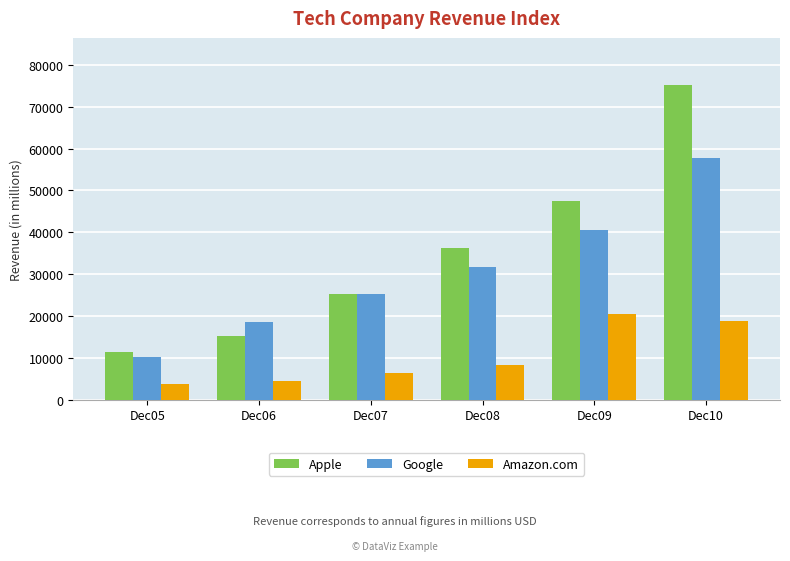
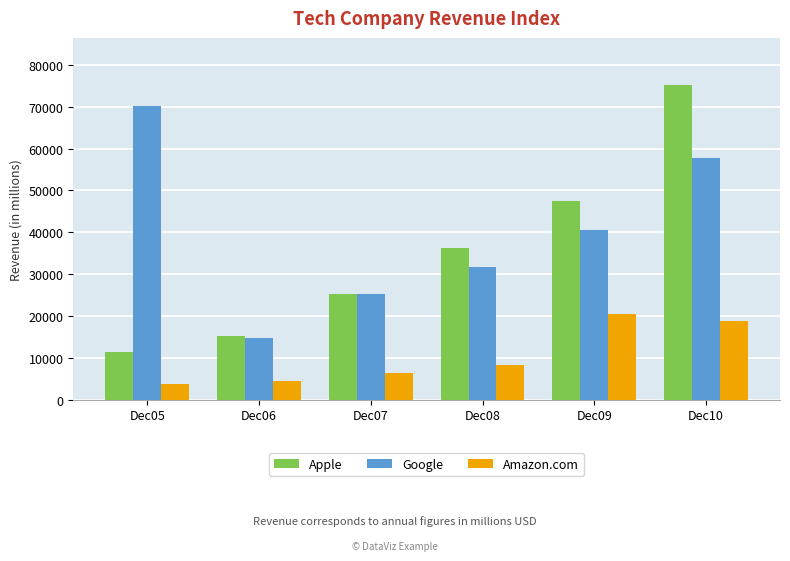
  {
    "Apple": {
      "Dec05": 12000,
      "Dec06": 15000,
      "Dec07": 25000,
      "Dec08": 36000,
      "Dec09": 48000,
      "Dec10": 75000
    },
    "Google": {
-     "Dec05": 10000,
-     "Dec06": 18000,
+     "Dec05": 70000,
+     "Dec06": 15000,
      "Dec07": 25000,
      "Dec08": 32000,
      "Dec09": 40000,
      "Dec10": 58000
    },
    "Amazon.com": {
      "Dec05": 4000,
      "Dec06": 4000,
      "Dec07": 6000,
      "Dec08": 8000,
      "Dec09": 20000,
      "Dec10": 19000
    }
  }
